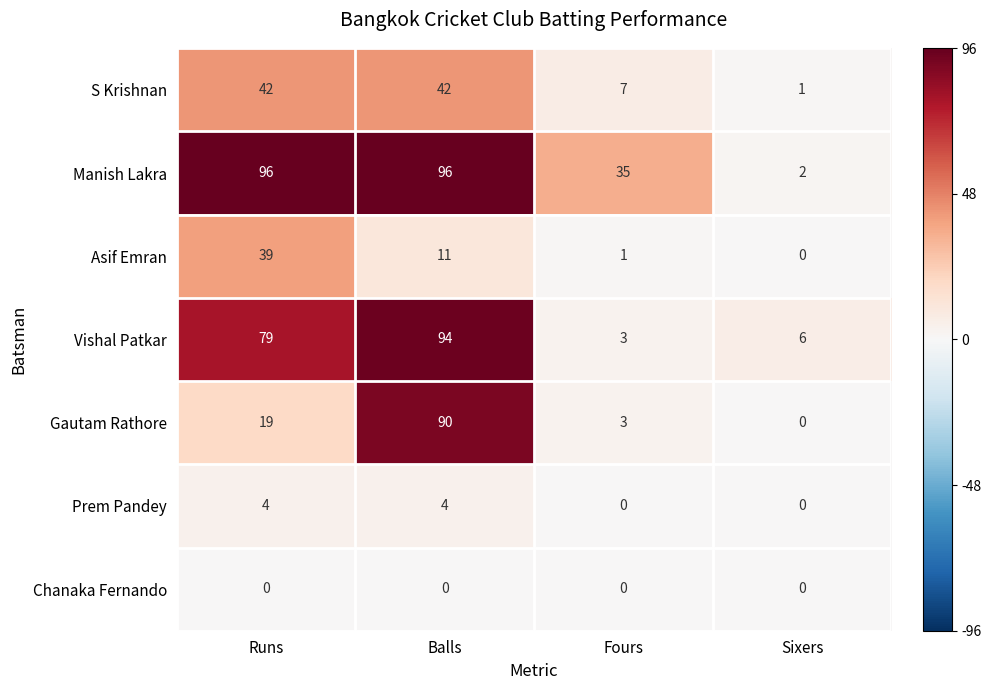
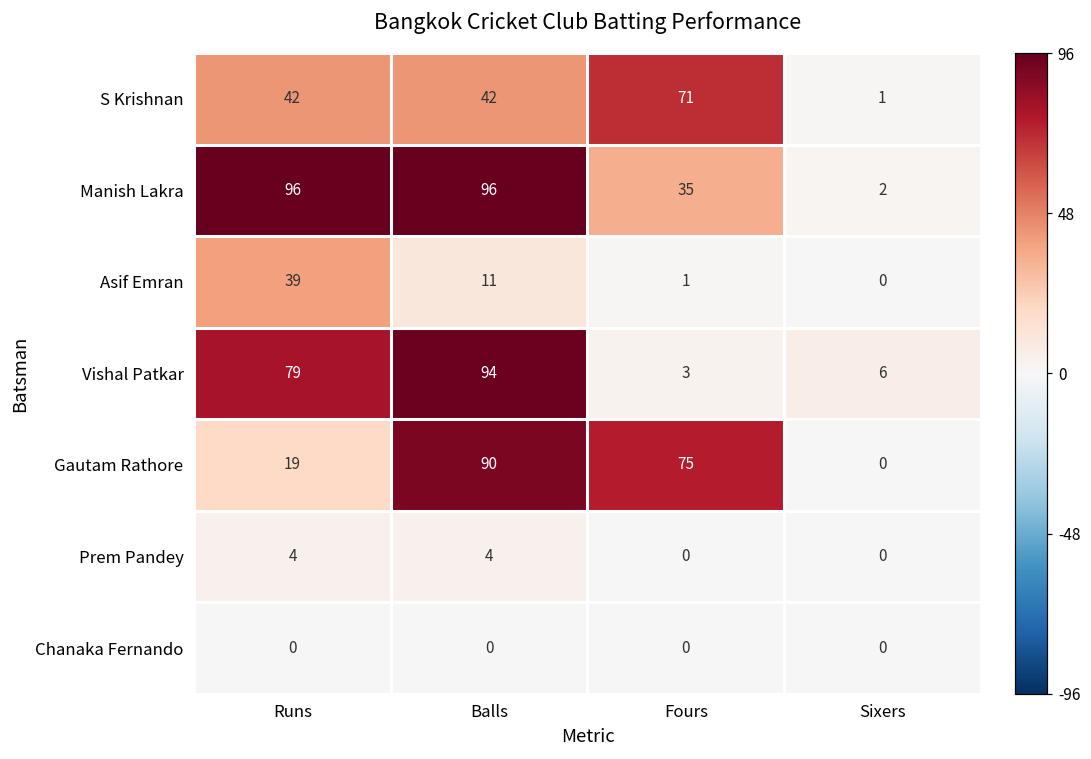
  {
    "S Krishnan": {
      "Runs": 42,
      "Balls": 42,
-     "Fours": 7,
+     "Fours": 71,
      "Sixers": 1
    },
    "Manish Lakra": {
      "Runs": 96,
      "Balls": 96,
      "Fours": 35,
      "Sixers": 2
    },
    "Asif Emran": {
      "Runs": 39,
      "Balls": 11,
      "Fours": 1,
      "Sixers": 0
    },
    "Vishal Patkar": {
      "Runs": 79,
      "Balls": 94,
      "Fours": 3,
      "Sixers": 6
    },
    "Gautam Rathore": {
      "Runs": 19,
      "Balls": 90,
-     "Fours": 3,
+     "Fours": 75,
      "Sixers": 0
    },
    "Prem Pandey": {
      "Runs": 4,
      "Balls": 4,
      "Fours": 0,
      "Sixers": 0
    },
    "Chanaka Fernando": {
      "Runs": 0,
      "Balls": 0,
      "Fours": 0,
      "Sixers": 0
    }
  }
